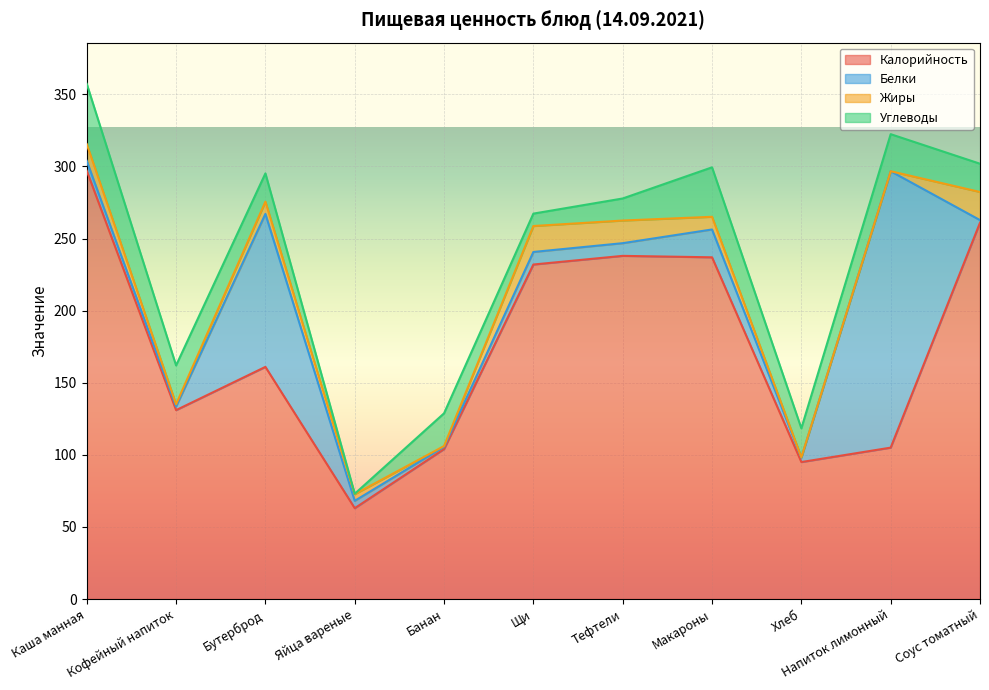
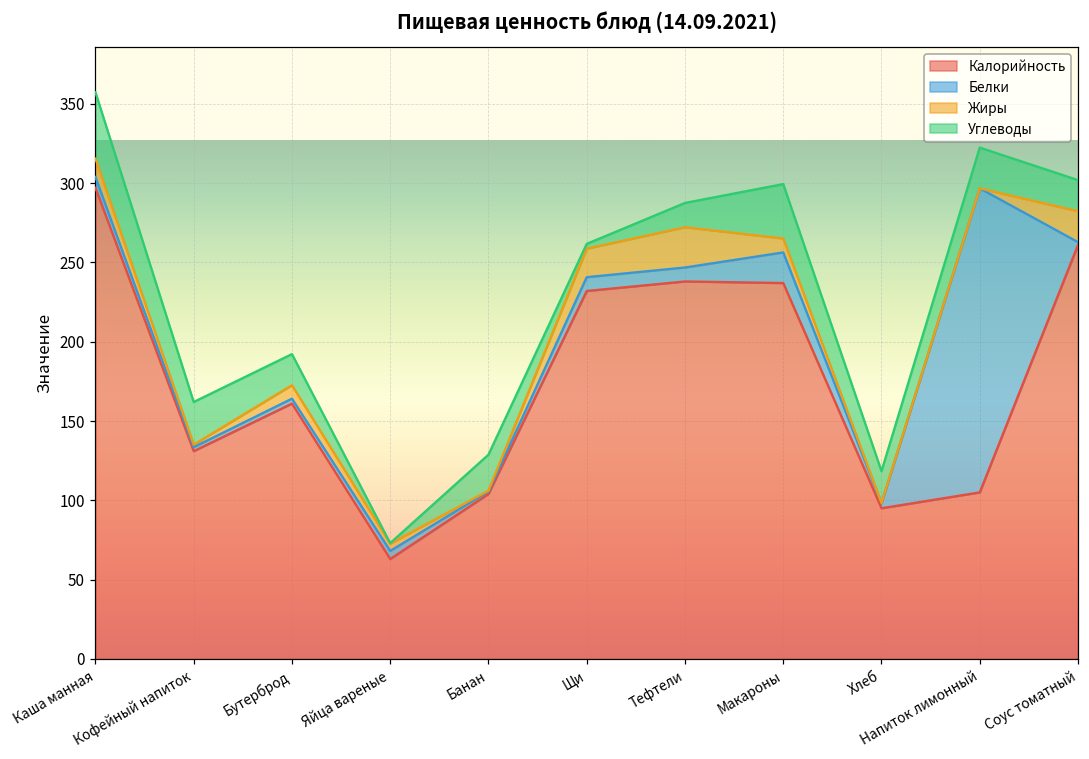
  {
    "Калорийность": {
      "Каша манная": 297,
      "Кофейный напиток": 131,
      "Бутерброд": 161,
      "Яйца вареные": 63,
      "Щи": 232,
      "Тефтели": 238,
      "Макароны": 237,
      "Хлеб": 95,
      "Напиток лимонный": 105,
      "Соус томатный": 261
    },
    "Белки": {
      "Каша манная": 7,
-     "Бутерброд": 106,
+     "Бутерброд": 3,
      "Яйца вареные": 5,
      "Щи": 9,
      "Тефтели": 9,
      "Макароны": 19,
      "Соус томатный": 2
    },
    "Жиры": {
      "Каша манная": 12,
      "Бутерброд": 9,
      "Щи": 18,
-     "Тефтели": 16,
+     "Тефтели": 25,
      "Макароны": 9,
      "Соус томатный": 20
    },
    "Углеводы": {
      "Каша манная": 42,
      "Кофейный напиток": 27,
      "Бутерброд": 20,
      "Банан": 23,
-     "Щи": 9,
+     "Щи": 3,
      "Тефтели": 15,
      "Макароны": 34,
      "Хлеб": 20,
      "Напиток лимонный": 26,
      "Соус томатный": 20
    }
  }
